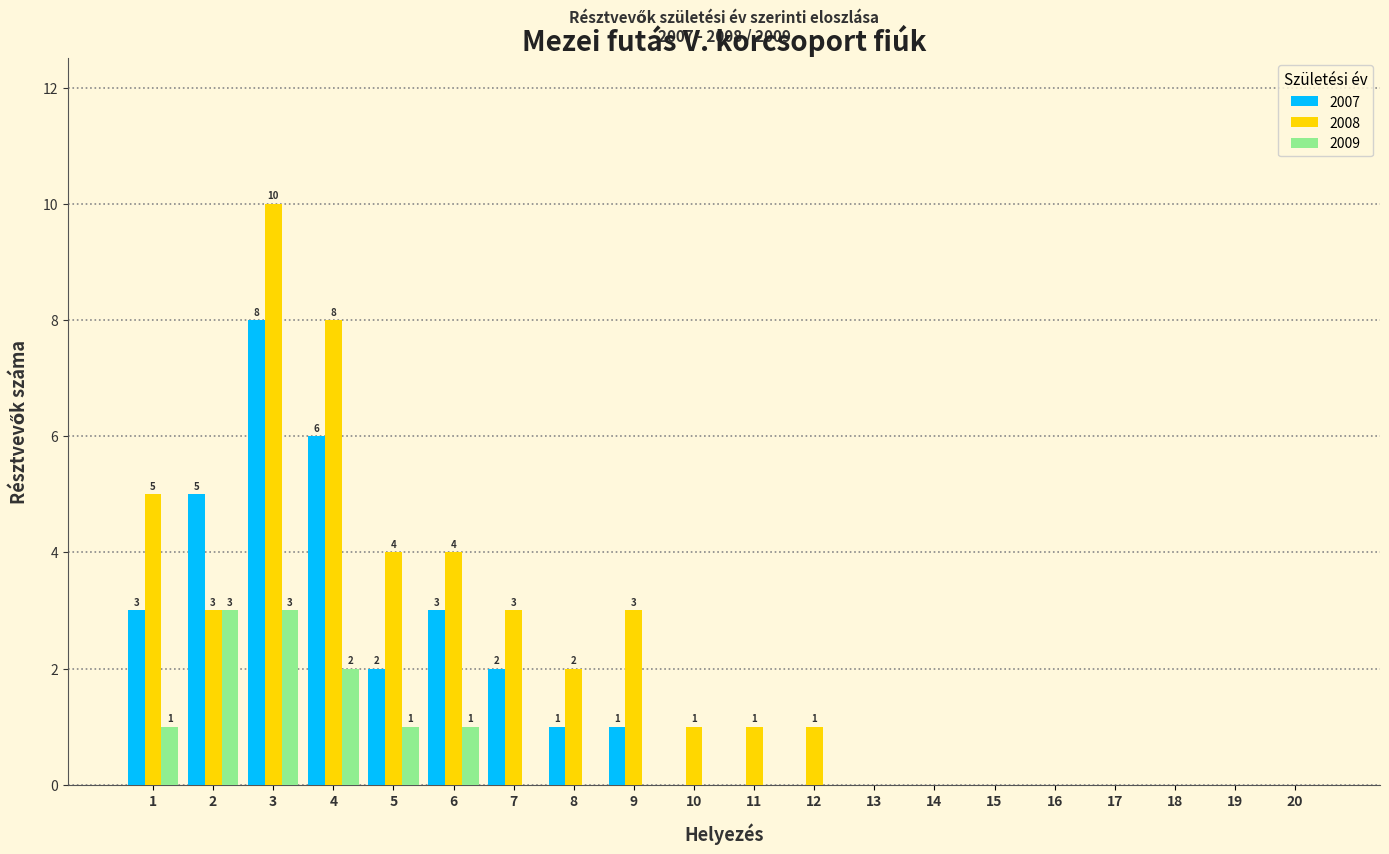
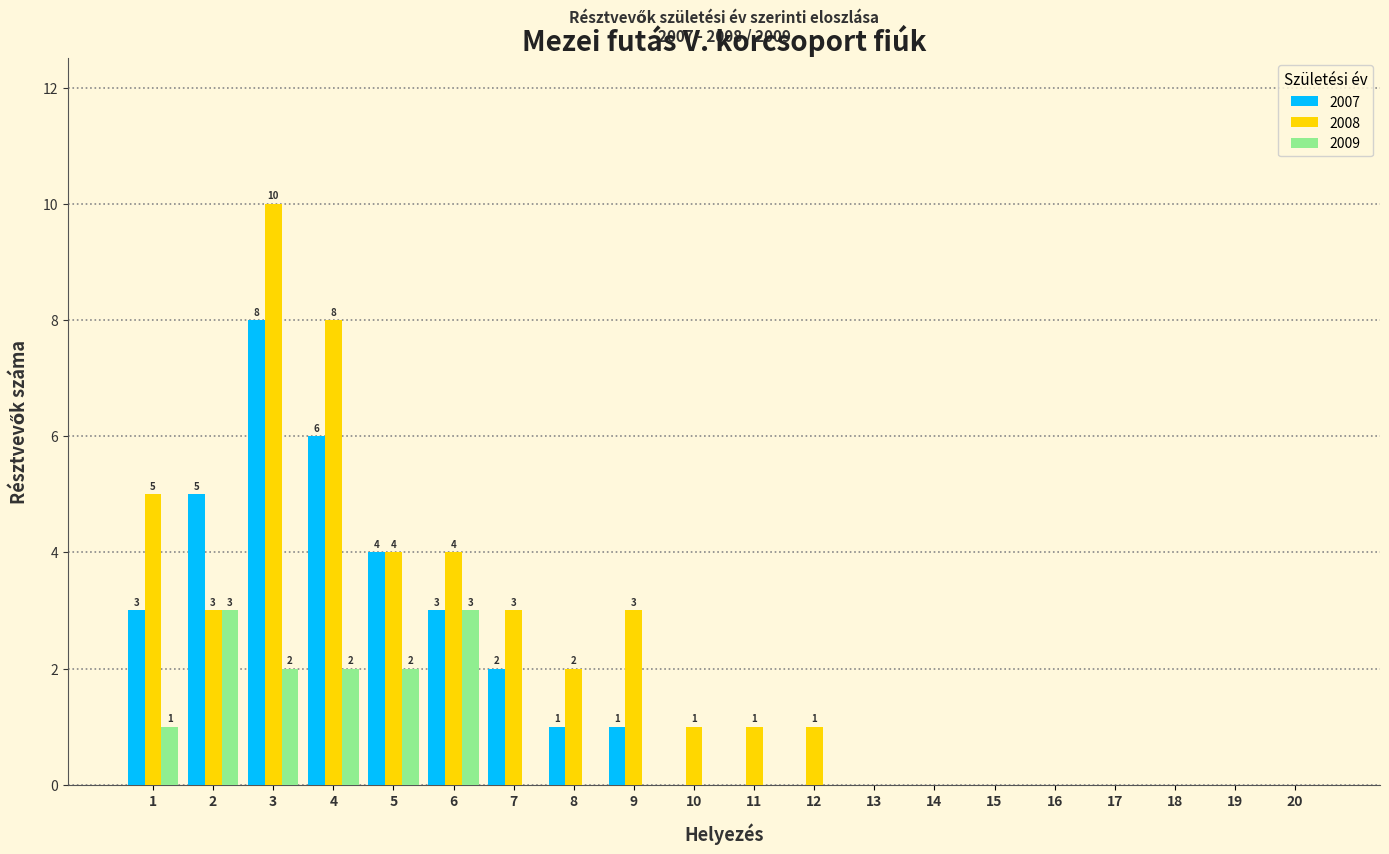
  {
    "2007": {
      "1": 3,
      "2": 5,
      "3": 8,
      "4": 6,
-     "5": 2,
+     "5": 4,
      "6": 3,
      "7": 2,
      "8": 1,
      "9": 1
    },
    "2008": {
      "1": 5,
      "2": 3,
      "3": 10,
      "4": 8,
      "5": 4,
      "6": 4,
      "7": 3,
      "8": 2,
      "9": 3,
      "10": 1,
      "11": 1,
      "12": 1
    },
    "2009": {
      "1": 1,
      "2": 3,
-     "3": 3,
+     "3": 2,
      "4": 2,
-     "5": 1,
-     "6": 1
+     "5": 2,
+     "6": 3
    }
  }
